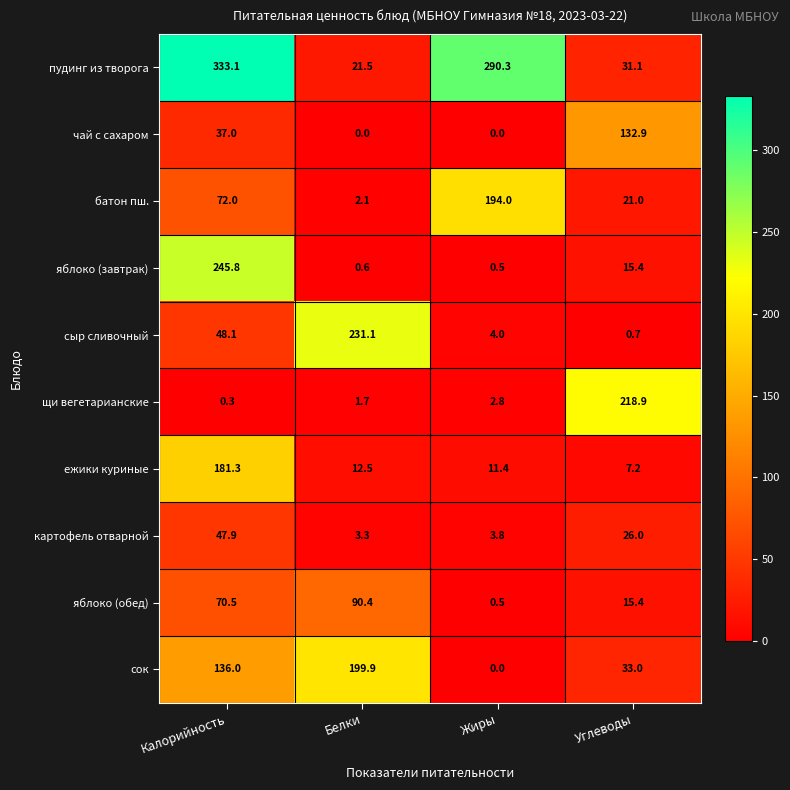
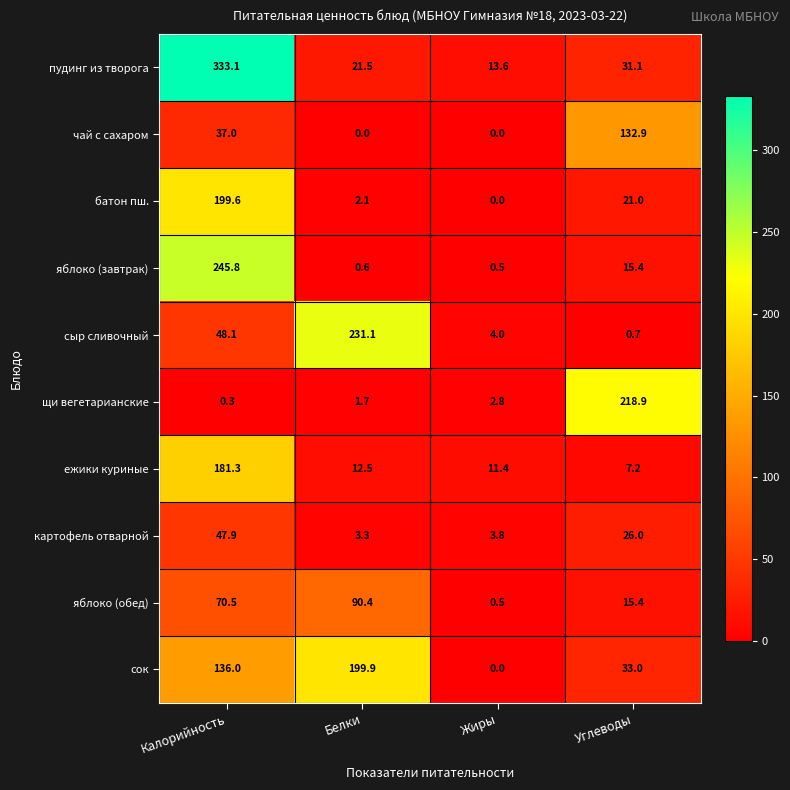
  {
    "пудинг из творога": {
      "Калорийность": 333.1,
      "Белки": 21.5,
-     "Жиры": 290.3,
+     "Жиры": 13.6,
      "Углеводы": 31.1
    },
    "чай с сахаром": {
      "Калорийность": 37.0,
      "Белки": 0.0,
      "Жиры": 0.0,
      "Углеводы": 132.9
    },
    "батон пш.": {
-     "Калорийность": 72.0,
+     "Калорийность": 199.6,
      "Белки": 2.1,
-     "Жиры": 194.0,
+     "Жиры": 0.0,
      "Углеводы": 21.0
    },
    "яблоко (завтрак)": {
      "Калорийность": 245.8,
      "Белки": 0.6,
      "Жиры": 0.5,
      "Углеводы": 15.4
    },
    "сыр сливочный": {
      "Калорийность": 48.1,
      "Белки": 231.1,
      "Жиры": 4.0,
      "Углеводы": 0.7
    },
    "щи вегетарианские": {
      "Калорийность": 0.3,
      "Белки": 1.7,
      "Жиры": 2.8,
      "Углеводы": 218.9
    },
    "ежики куриные": {
      "Калорийность": 181.3,
      "Белки": 12.5,
      "Жиры": 11.4,
      "Углеводы": 7.2
    },
    "картофель отварной": {
      "Калорийность": 47.9,
      "Белки": 3.3,
      "Жиры": 3.8,
      "Углеводы": 26.0
    },
    "яблоко (обед)": {
      "Калорийность": 70.5,
      "Белки": 90.4,
      "Жиры": 0.5,
      "Углеводы": 15.4
    },
    "сок": {
      "Калорийность": 136.0,
      "Белки": 199.9,
      "Жиры": 0.0,
      "Углеводы": 33.0
    }
  }
